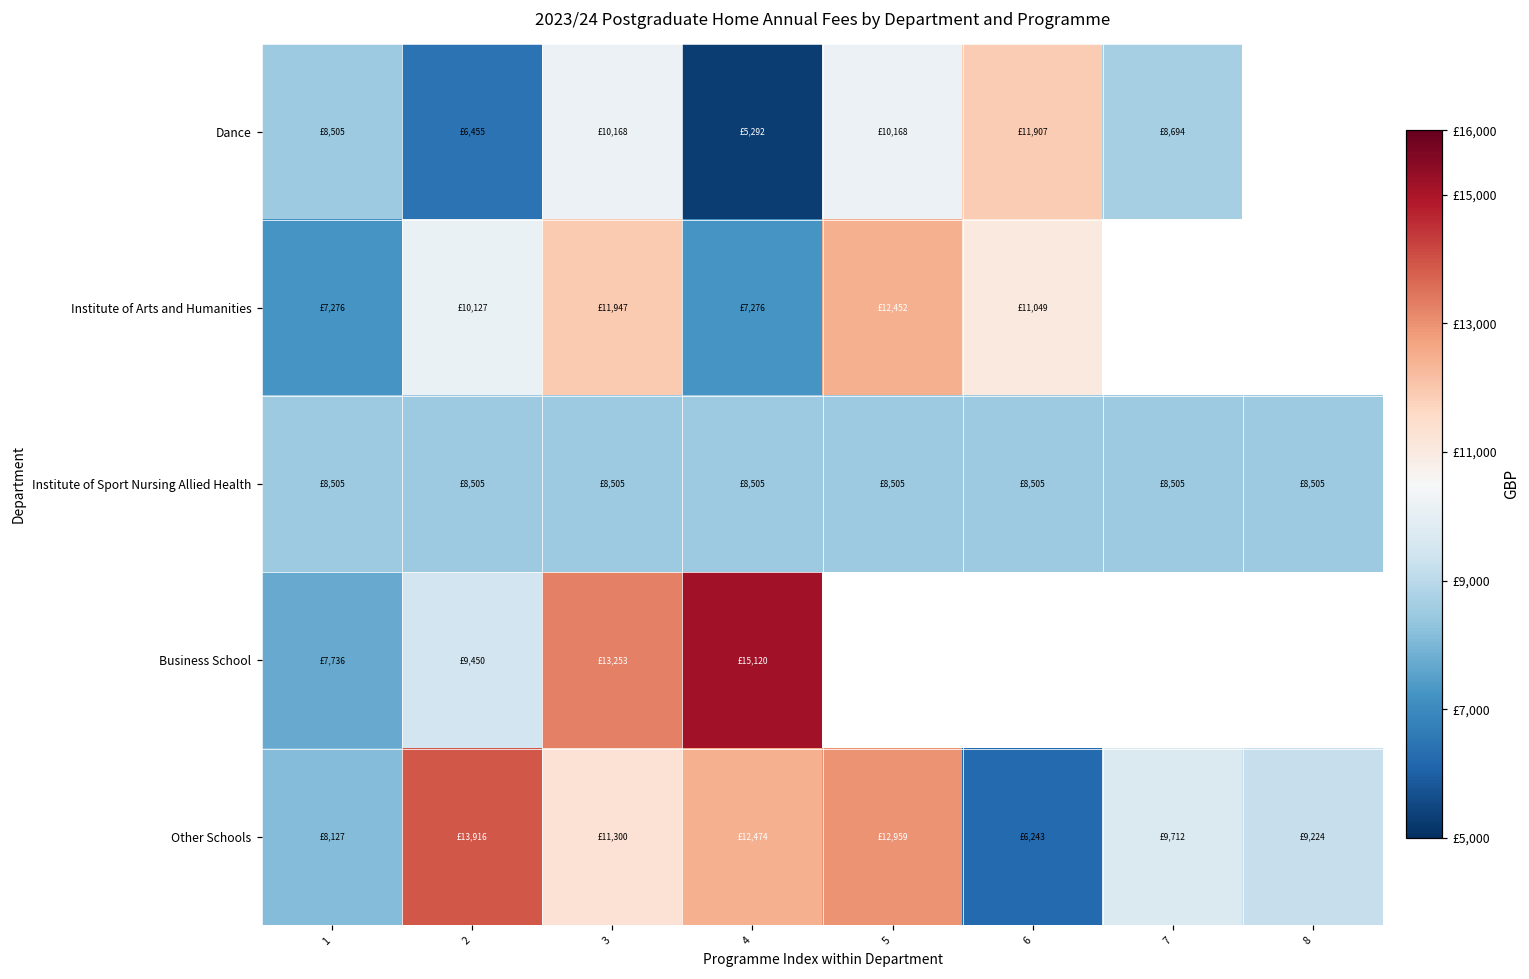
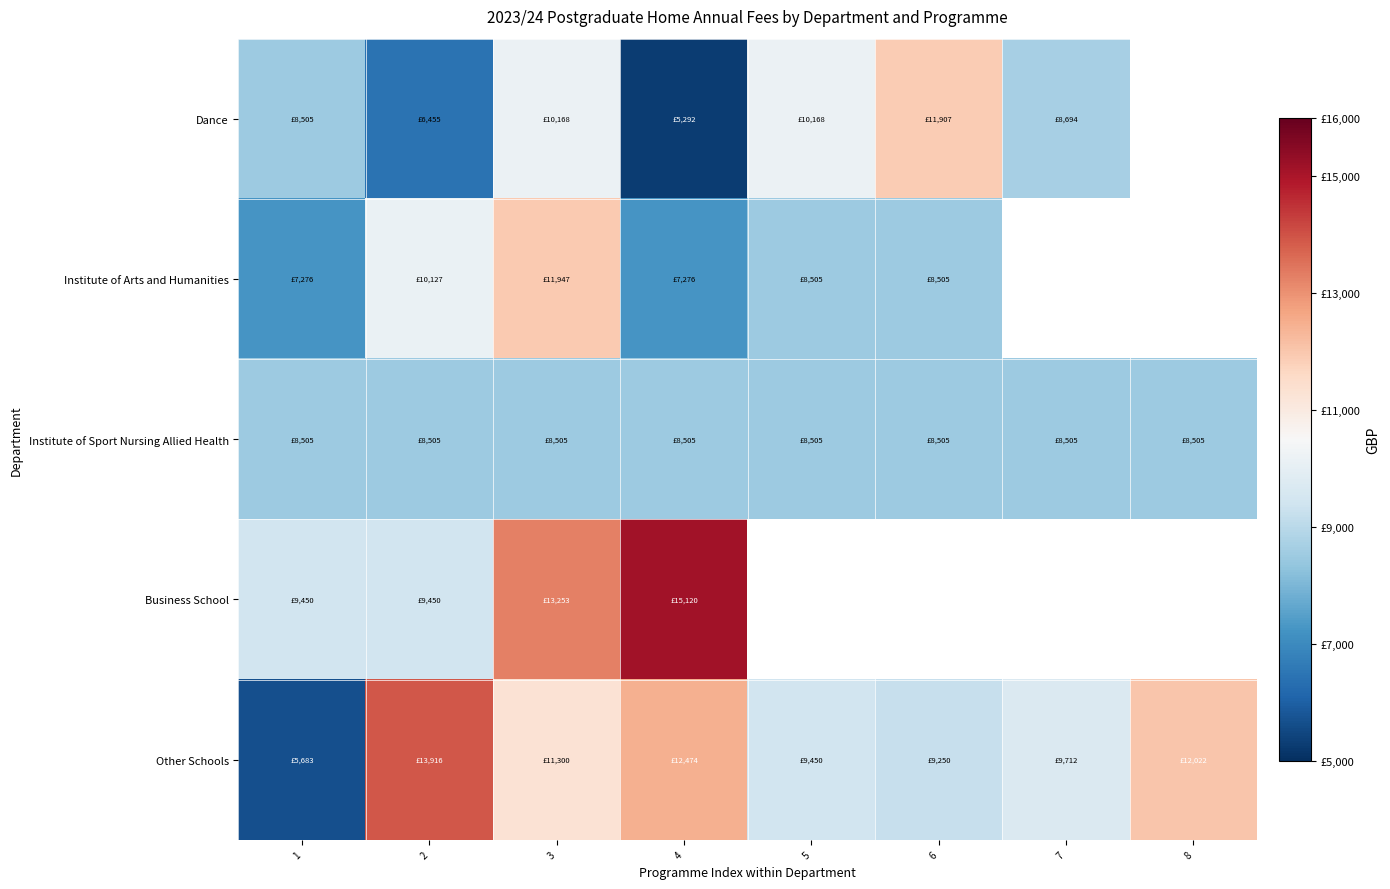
  {
    "Dance": {
      "1": "£8,505",
      "2": "£6,455",
      "3": "£10,168",
      "4": "£5,292",
      "5": "£10,168",
      "6": "£11,907",
      "7": "£8,694"
    },
    "Institute of Arts and Humanities": {
      "1": "£7,276",
      "2": "£10,127",
      "3": "£11,947",
      "4": "£7,276",
-     "5": "£12,452",
-     "6": "£11,049"
+     "5": "£8,505",
+     "6": "£8,505"
    },
    "Institute of Sport Nursing Allied Health": {
      "1": "£8,505",
      "2": "£8,505",
      "3": "£8,505",
      "4": "£8,505",
      "5": "£8,505",
      "6": "£8,505",
      "7": "£8,505",
      "8": "£8,505"
    },
    "Business School": {
-     "1": "£7,736",
+     "1": "£9,450",
      "2": "£9,450",
      "3": "£13,253",
      "4": "£15,120"
    },
    "Other Schools": {
-     "1": "£8,127",
+     "1": "£5,683",
      "2": "£13,916",
      "3": "£11,300",
      "4": "£12,474",
-     "5": "£12,959",
-     "6": "£6,243",
+     "5": "£9,450",
+     "6": "£9,250",
      "7": "£9,712",
-     "8": "£9,224"
+     "8": "£12,022"
    }
  }
